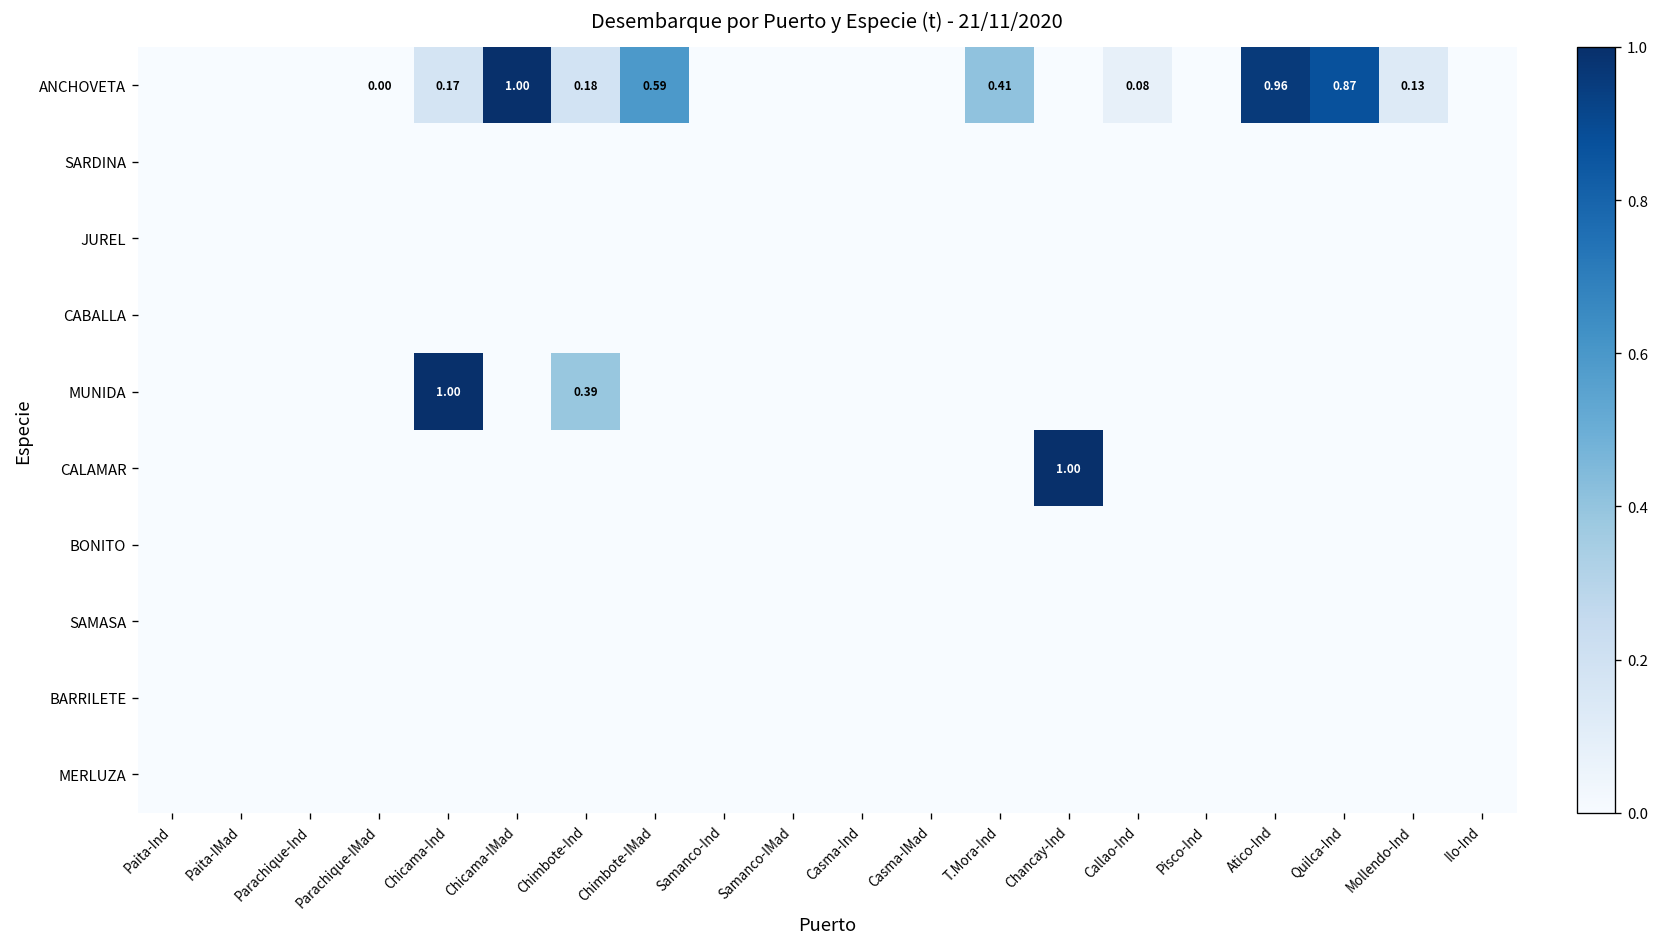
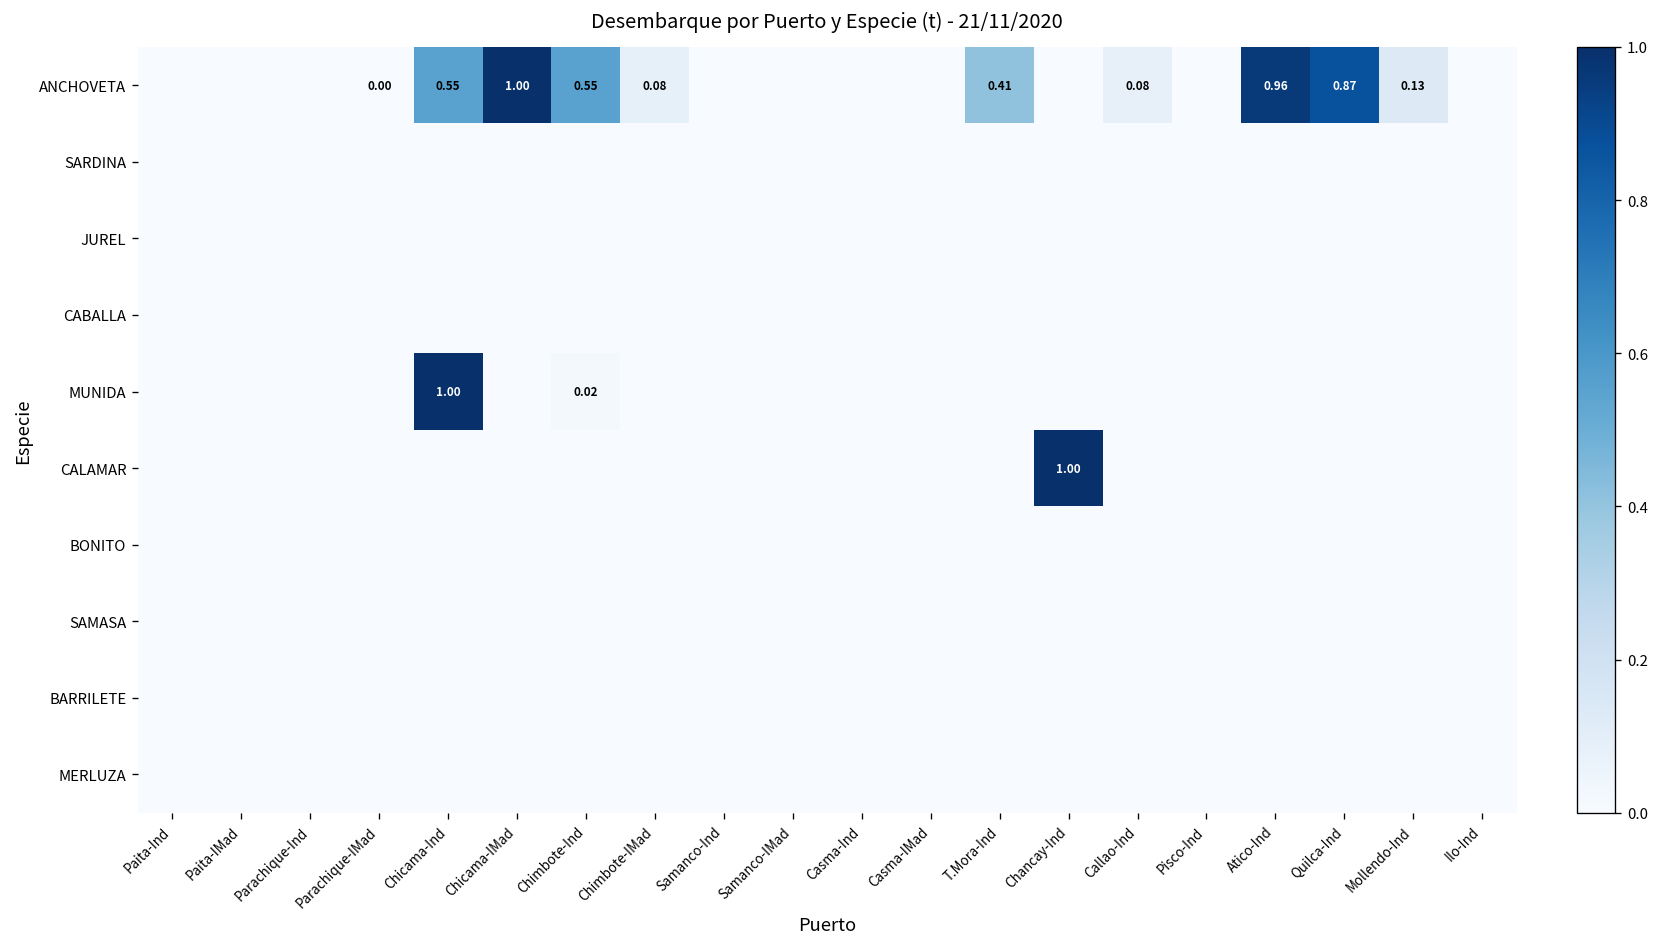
  {
    "ANCHOVETA": {
      "Parachique-IMad": 0.00,
-     "Chicama-Ind": 0.17,
+     "Chicama-Ind": 0.55,
      "Chicama-IMad": 1.00,
-     "Chimbote-Ind": 0.18,
-     "Chimbote-IMad": 0.59,
+     "Chimbote-Ind": 0.55,
+     "Chimbote-IMad": 0.08,
      "T.Mora-Ind": 0.41,
      "Callao-Ind": 0.08,
      "Atico-Ind": 0.96,
      "Quilca-Ind": 0.87,
      "Mollendo-Ind": 0.13
    },
    "MUNIDA": {
      "Chicama-Ind": 1.00,
-     "Chimbote-Ind": 0.39
+     "Chimbote-Ind": 0.02
    },
    "CALAMAR": {
      "Chancay-Ind": 1.00
    }
  }
